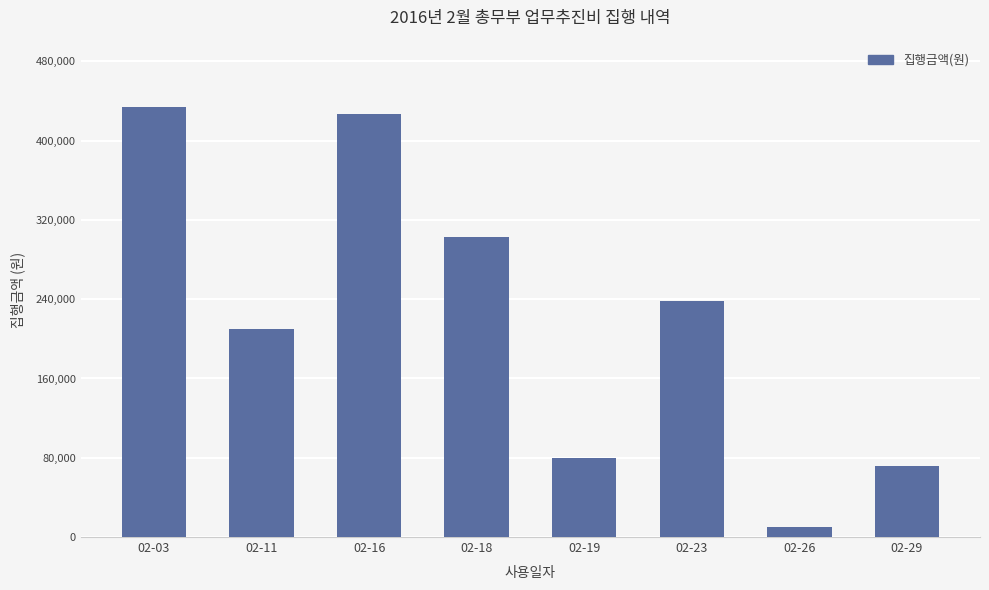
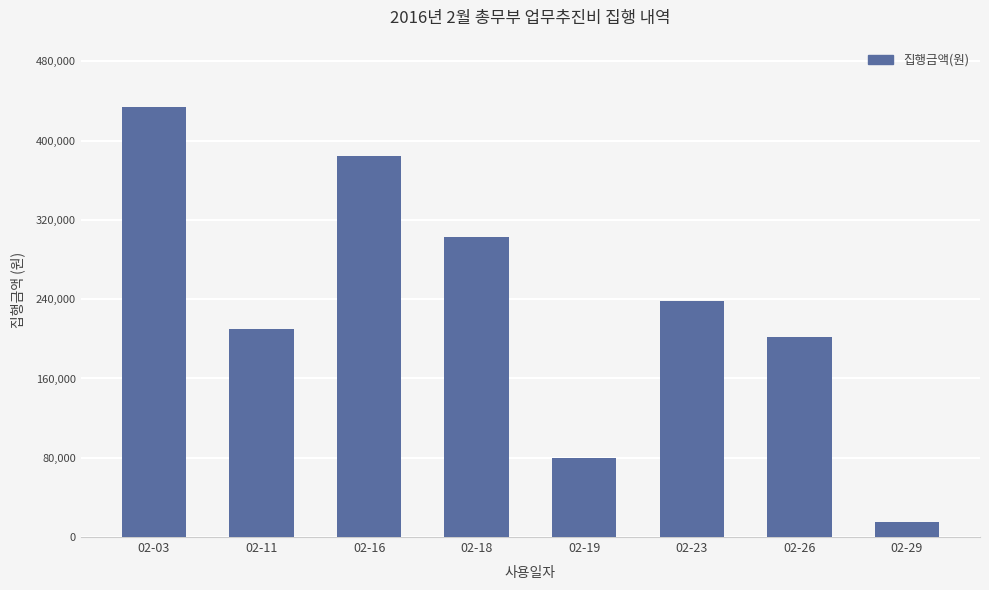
  {
    "02-03": "430,000",
    "02-11": "210,000",
-   "02-16": "430,000",
+   "02-16": "390,000",
    "02-18": "300,000",
    "02-19": "80,000",
    "02-23": "240,000",
-   "02-26": "10,000",
-   "02-29": "70,000"
+   "02-26": "200,000",
+   "02-29": "10,000"
  }
